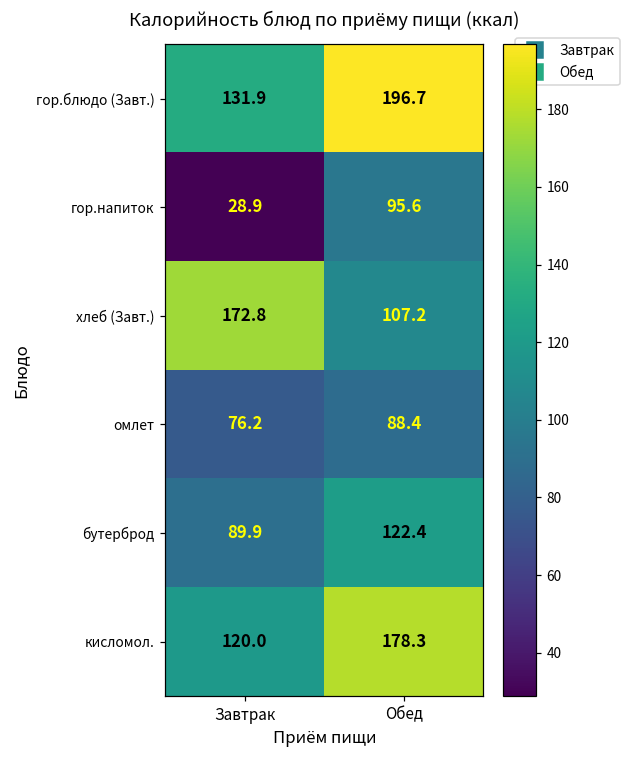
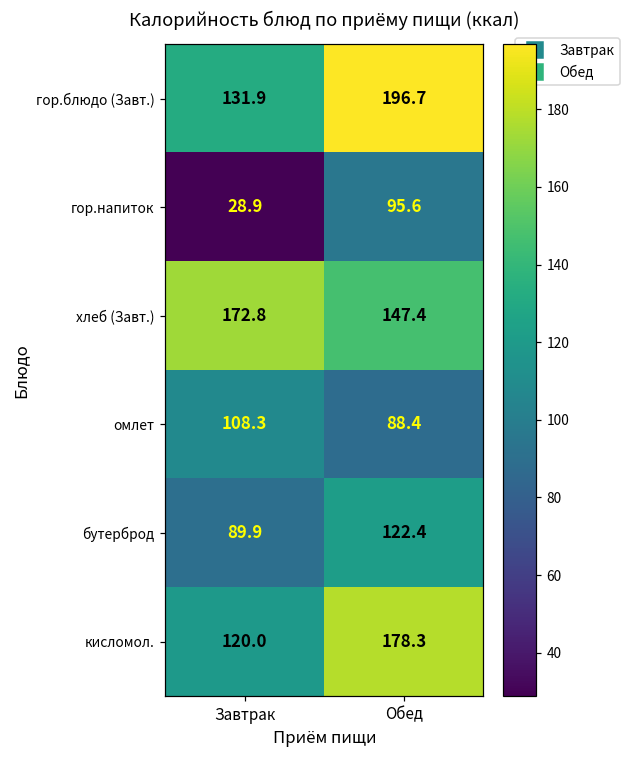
  {
    "гор.блюдо (Завт.)": {
      "Завтрак": 131.9,
      "Обед": 196.7
    },
    "гор.напиток": {
      "Завтрак": 28.9,
      "Обед": 95.6
    },
    "хлеб (Завт.)": {
      "Завтрак": 172.8,
-     "Обед": 107.2
+     "Обед": 147.4
    },
    "омлет": {
-     "Завтрак": 76.2,
+     "Завтрак": 108.3,
      "Обед": 88.4
    },
    "бутерброд": {
      "Завтрак": 89.9,
      "Обед": 122.4
    },
    "кисломол.": {
      "Завтрак": 120.0,
      "Обед": 178.3
    }
  }
